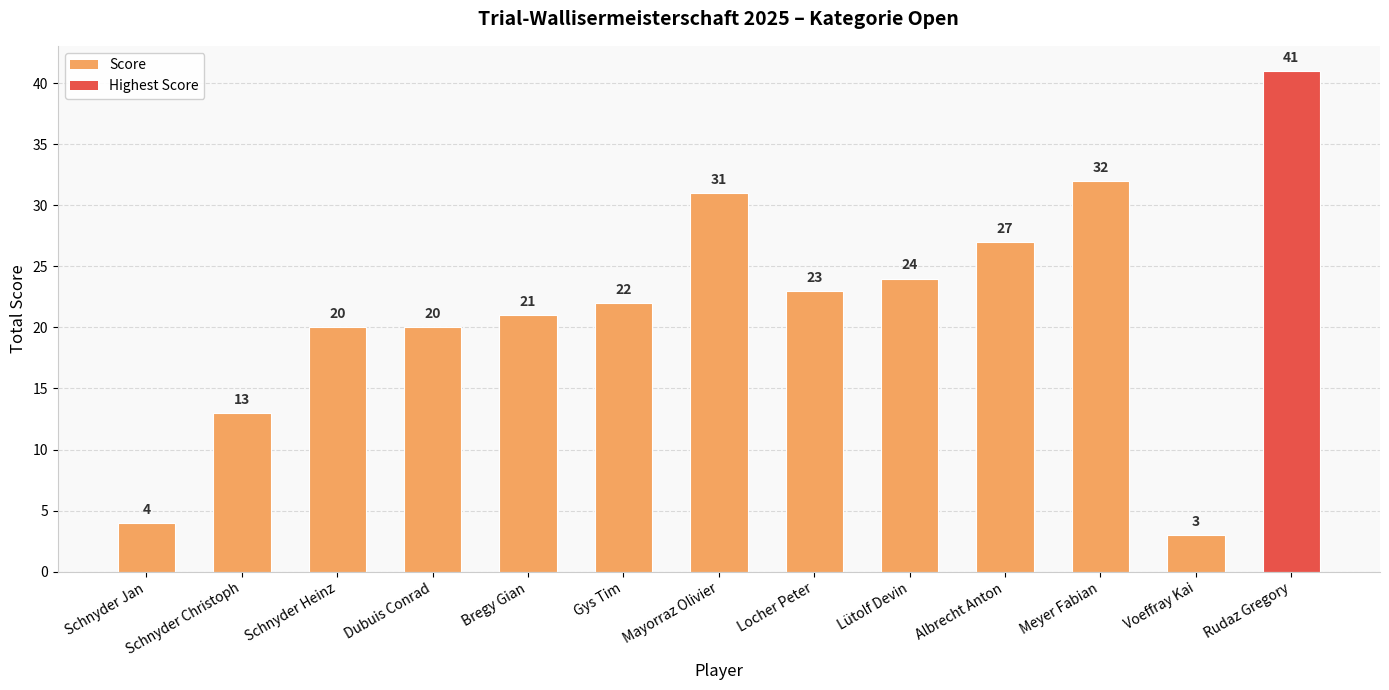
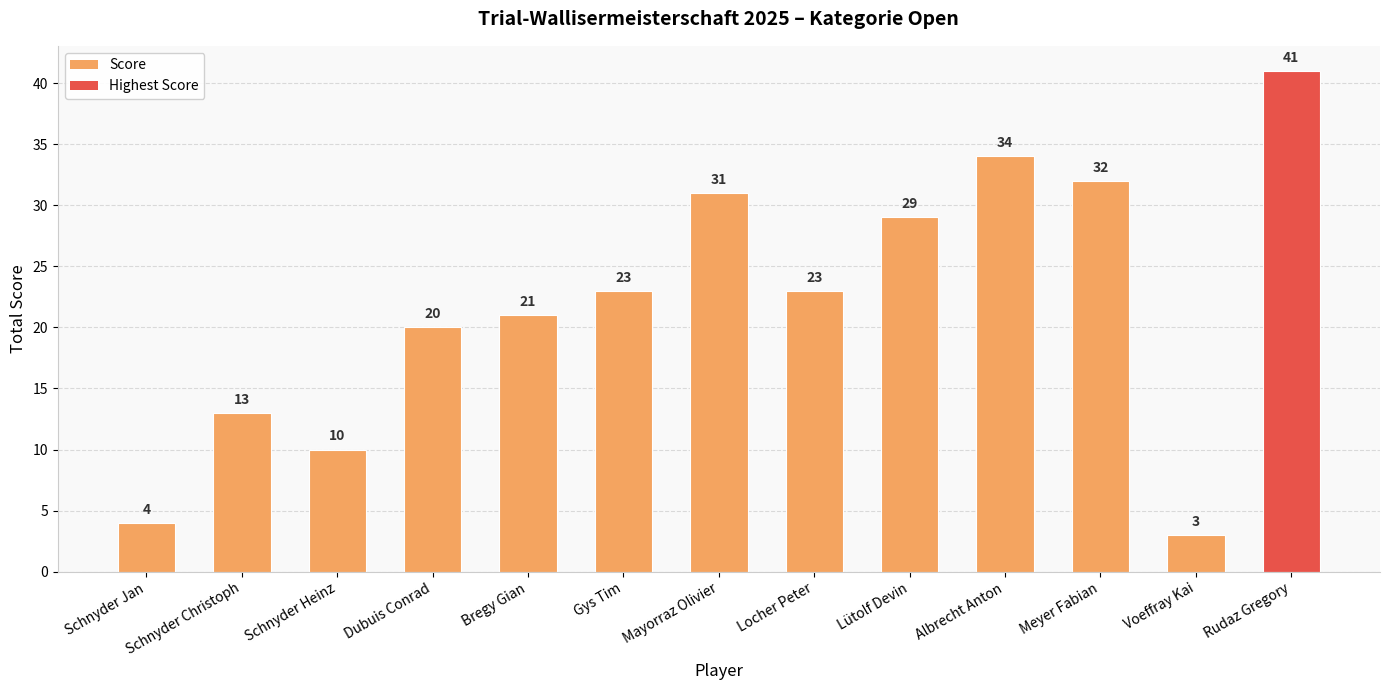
  {
    "Schnyder Jan": 4,
    "Schnyder Christoph": 13,
-   "Schnyder Heinz": 20,
+   "Schnyder Heinz": 10,
    "Dubuis Conrad": 20,
    "Bregy Gian": 21,
-   "Gys Tim": 22,
+   "Gys Tim": 23,
    "Mayorraz Olivier": 31,
    "Locher Peter": 23,
-   "Lütolf Devin": 24,
-   "Albrecht Anton": 27,
+   "Lütolf Devin": 29,
+   "Albrecht Anton": 34,
    "Meyer Fabian": 32,
    "Voeffray Kai": 3,
    "Rudaz Gregory": 41
  }
